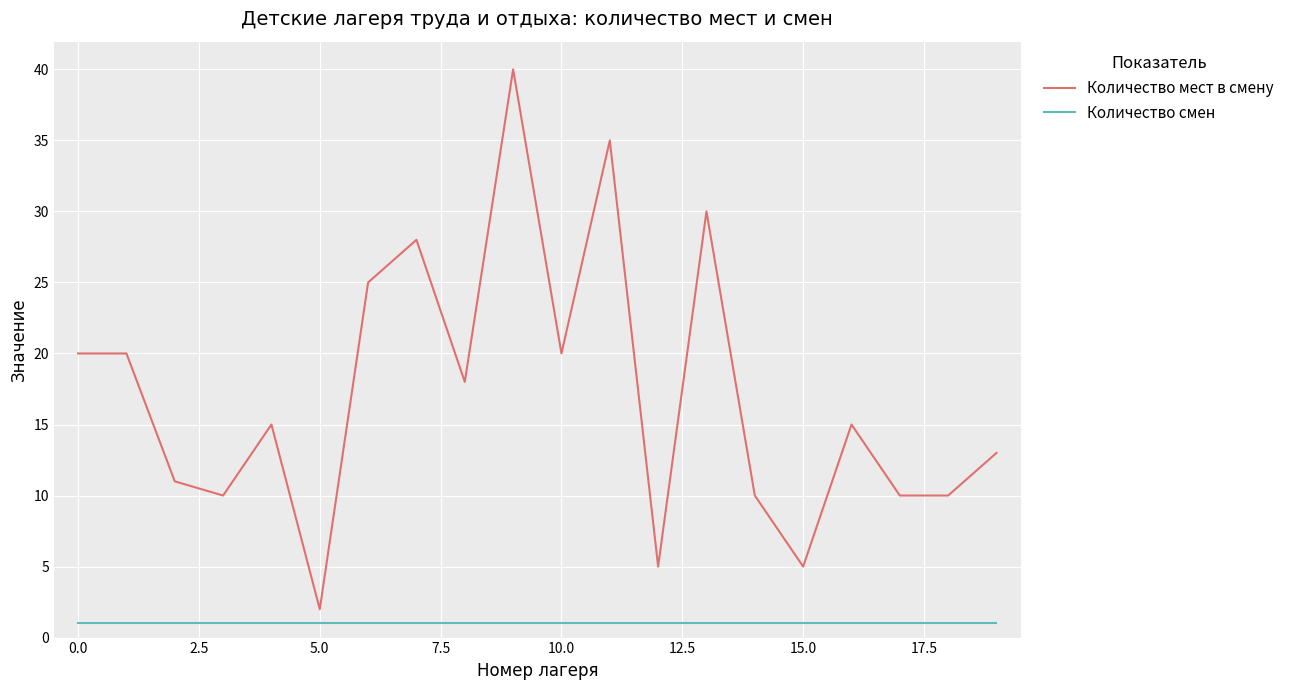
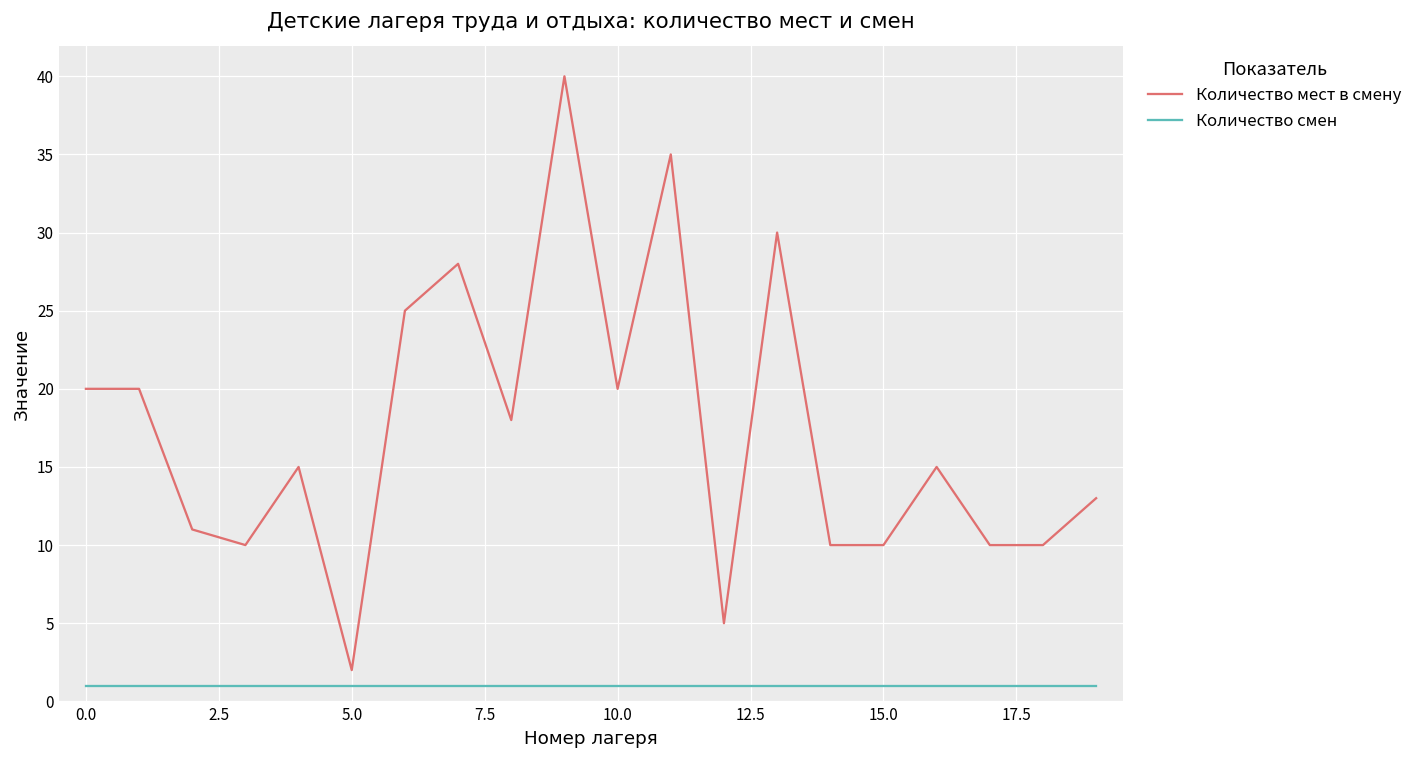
  {
    "Количество мест в смену": {
      "0.0": 20,
      "5.0": 2,
      "10.0": 20,
-     "15.0": 5
+     "15.0": 10
    },
    "Количество смен": {
      "0.0": 1,
      "5.0": 1,
      "10.0": 1,
      "15.0": 1
    }
  }
